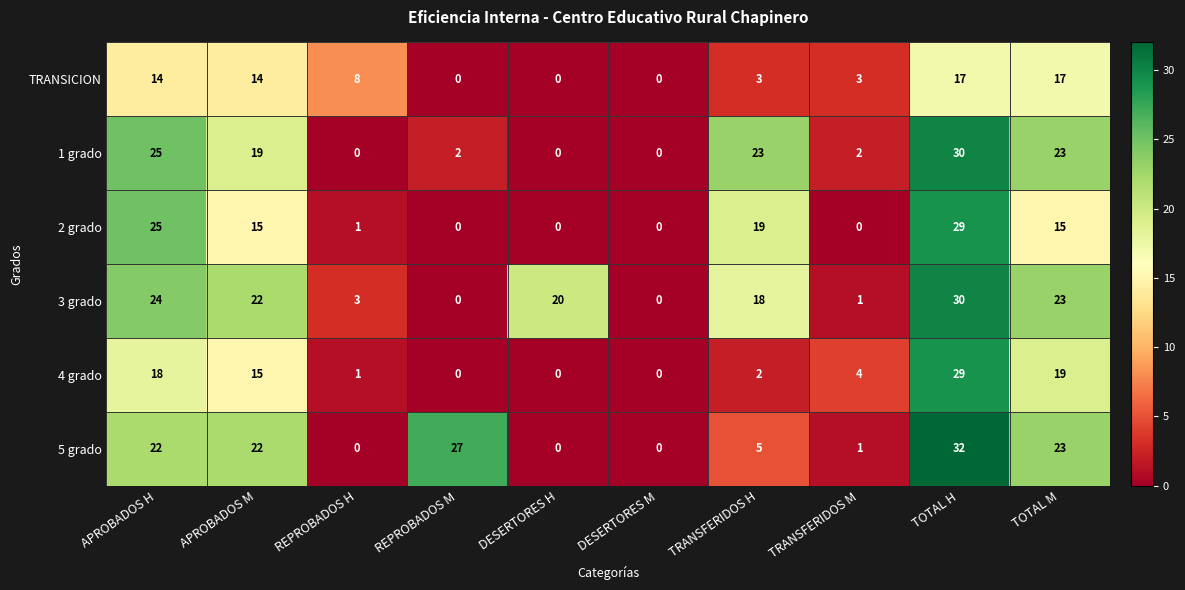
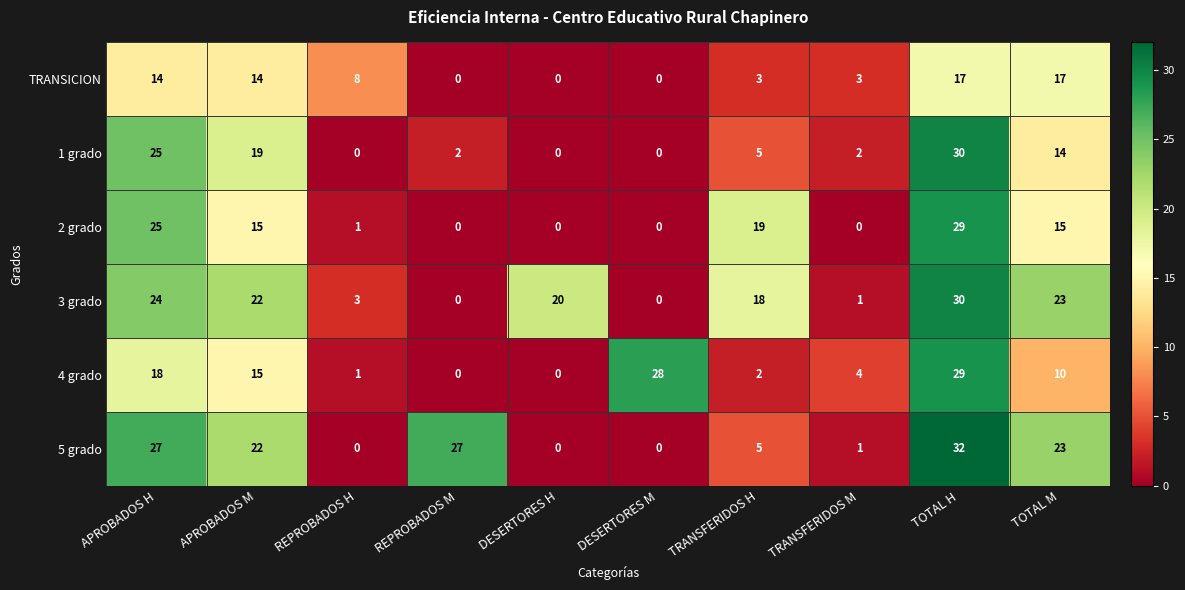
  {
    "TRANSICION": {
      "APROBADOS H": 14,
      "APROBADOS M": 14,
      "REPROBADOS H": 8,
      "REPROBADOS M": 0,
      "DESERTORES H": 0,
      "DESERTORES M": 0,
      "TRANSFERIDOS H": 3,
      "TRANSFERIDOS M": 3,
      "TOTAL H": 17,
      "TOTAL M": 17
    },
    "1 grado": {
      "APROBADOS H": 25,
      "APROBADOS M": 19,
      "REPROBADOS H": 0,
      "REPROBADOS M": 2,
      "DESERTORES H": 0,
      "DESERTORES M": 0,
-     "TRANSFERIDOS H": 23,
+     "TRANSFERIDOS H": 5,
      "TRANSFERIDOS M": 2,
      "TOTAL H": 30,
-     "TOTAL M": 23
+     "TOTAL M": 14
    },
    "2 grado": {
      "APROBADOS H": 25,
      "APROBADOS M": 15,
      "REPROBADOS H": 1,
      "REPROBADOS M": 0,
      "DESERTORES H": 0,
      "DESERTORES M": 0,
      "TRANSFERIDOS H": 19,
      "TRANSFERIDOS M": 0,
      "TOTAL H": 29,
      "TOTAL M": 15
    },
    "3 grado": {
      "APROBADOS H": 24,
      "APROBADOS M": 22,
      "REPROBADOS H": 3,
      "REPROBADOS M": 0,
      "DESERTORES H": 20,
      "DESERTORES M": 0,
      "TRANSFERIDOS H": 18,
      "TRANSFERIDOS M": 1,
      "TOTAL H": 30,
      "TOTAL M": 23
    },
    "4 grado": {
      "APROBADOS H": 18,
      "APROBADOS M": 15,
      "REPROBADOS H": 1,
      "REPROBADOS M": 0,
      "DESERTORES H": 0,
-     "DESERTORES M": 0,
+     "DESERTORES M": 28,
      "TRANSFERIDOS H": 2,
      "TRANSFERIDOS M": 4,
      "TOTAL H": 29,
-     "TOTAL M": 19
+     "TOTAL M": 10
    },
    "5 grado": {
-     "APROBADOS H": 22,
+     "APROBADOS H": 27,
      "APROBADOS M": 22,
      "REPROBADOS H": 0,
      "REPROBADOS M": 27,
      "DESERTORES H": 0,
      "DESERTORES M": 0,
      "TRANSFERIDOS H": 5,
      "TRANSFERIDOS M": 1,
      "TOTAL H": 32,
      "TOTAL M": 23
    }
  }
